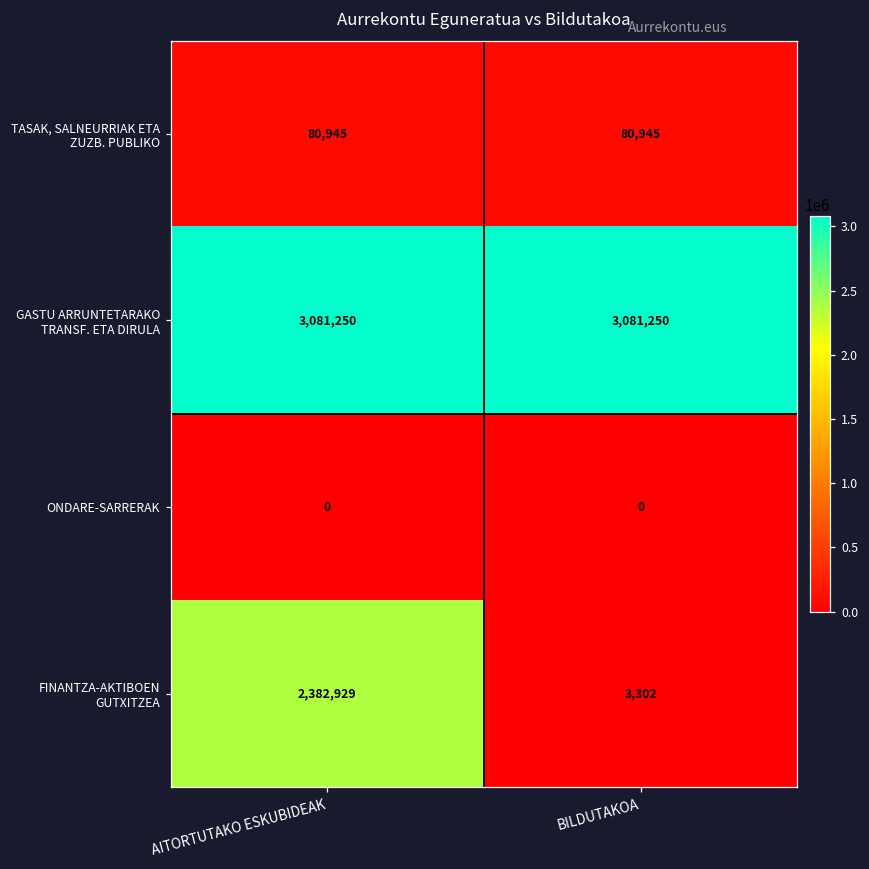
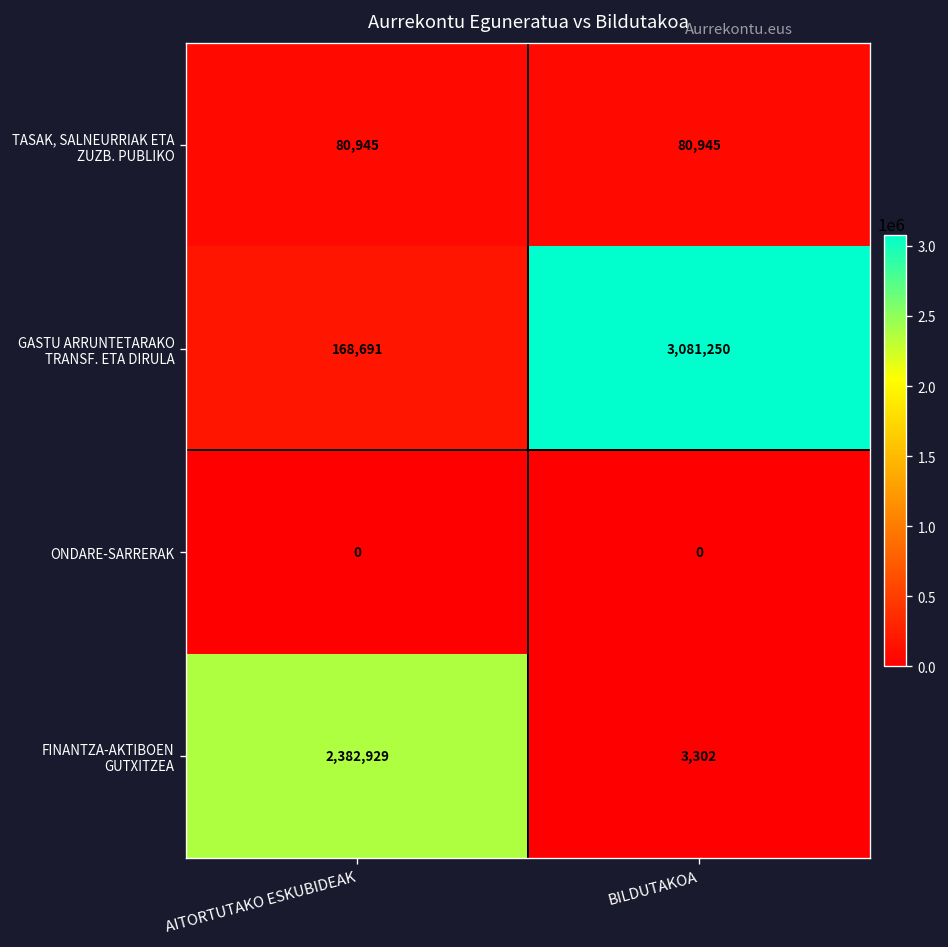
  {
    "TASAK, SALNEURRIAK ETA ZUZB. PUBLIKO": {
      "AITORTUTAKO ESKUBIDEAK": "80,945",
      "BILDUTAKOA": "80,945"
    },
    "GASTU ARRUNTETARAKO TRANSF. ETA DIRULA": {
-     "AITORTUTAKO ESKUBIDEAK": "3,081,250",
+     "AITORTUTAKO ESKUBIDEAK": "168,691",
      "BILDUTAKOA": "3,081,250"
    },
    "ONDARE-SARRERAK": {
      "AITORTUTAKO ESKUBIDEAK": "0",
      "BILDUTAKOA": "0"
    },
    "FINANTZA-AKTIBOEN GUTXITZEA": {
      "AITORTUTAKO ESKUBIDEAK": "2,382,929",
      "BILDUTAKOA": "3,302"
    }
  }
